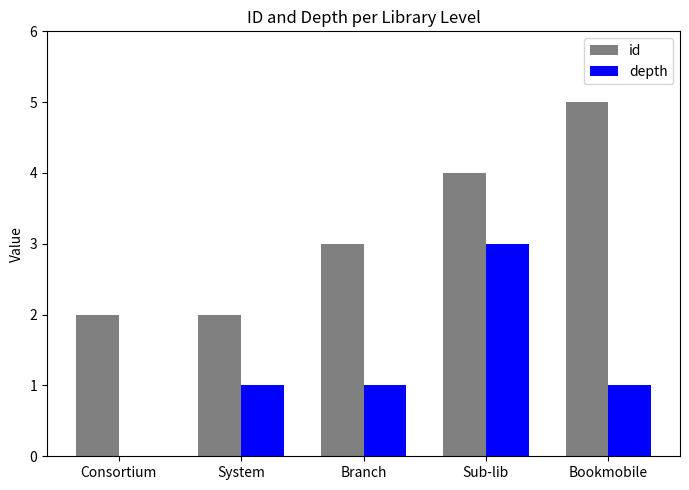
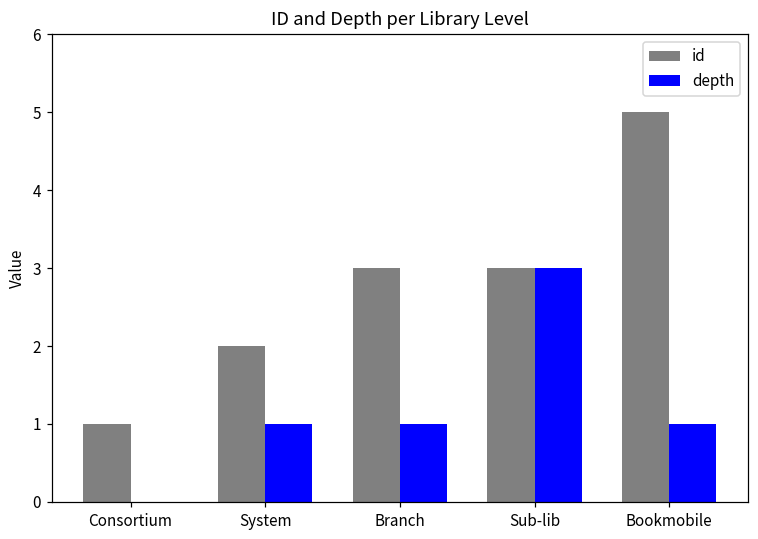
  {
    "id": {
-     "Consortium": 2,
+     "Consortium": 1,
      "System": 2,
      "Branch": 3,
-     "Sub-lib": 4,
+     "Sub-lib": 3,
      "Bookmobile": 5
    },
    "depth": {
      "Consortium": 0,
      "System": 1,
      "Branch": 1,
      "Sub-lib": 3,
      "Bookmobile": 1
    }
  }
